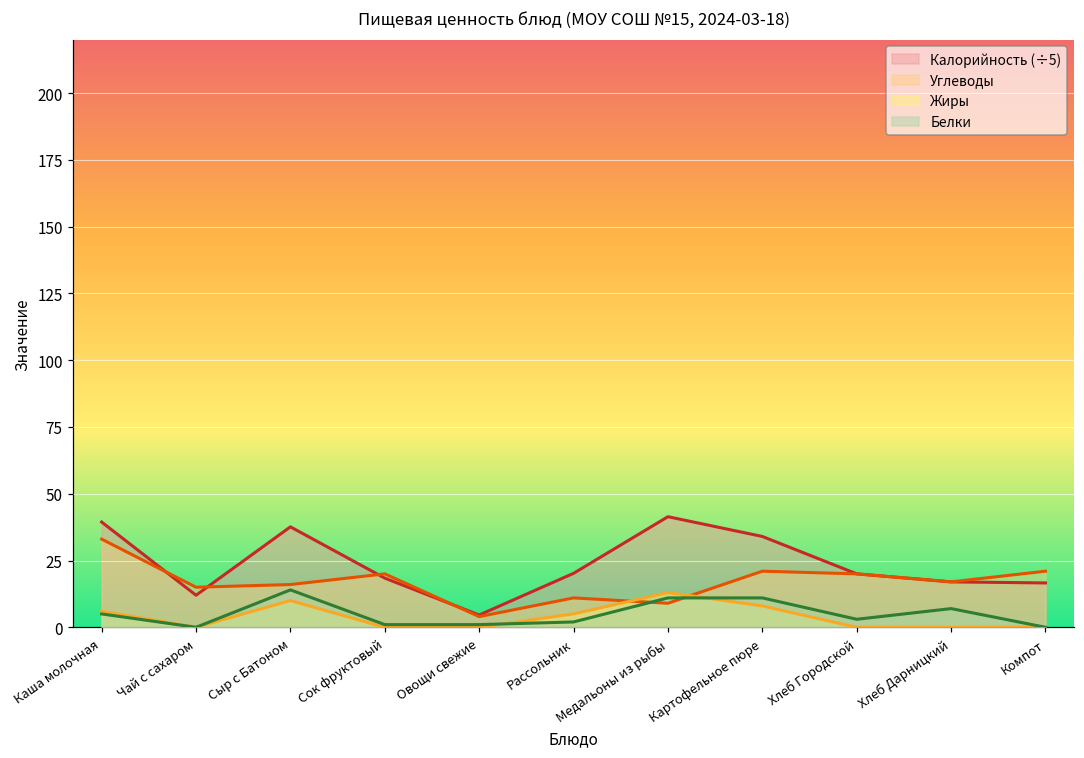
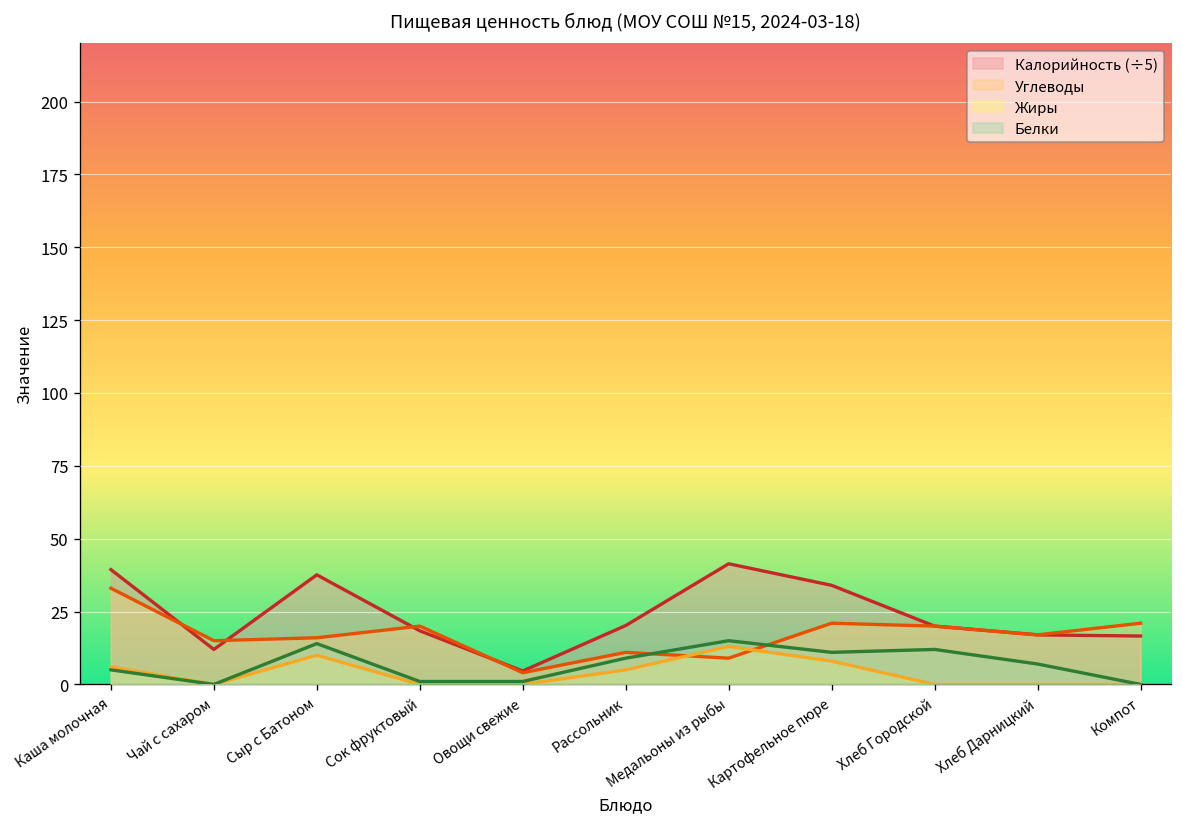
  {
    "Белки": {
      "Сыр с Батоном": 14,
-     "Рассольник": 2,
-     "Медальоны из рыбы": 11,
+     "Рассольник": 9,
+     "Медальоны из рыбы": 15,
      "Картофельное пюре": 11,
-     "Хлеб Городской": 3,
+     "Хлеб Городской": 12,
      "Хлеб Дарницкий": 7
    }
  }
